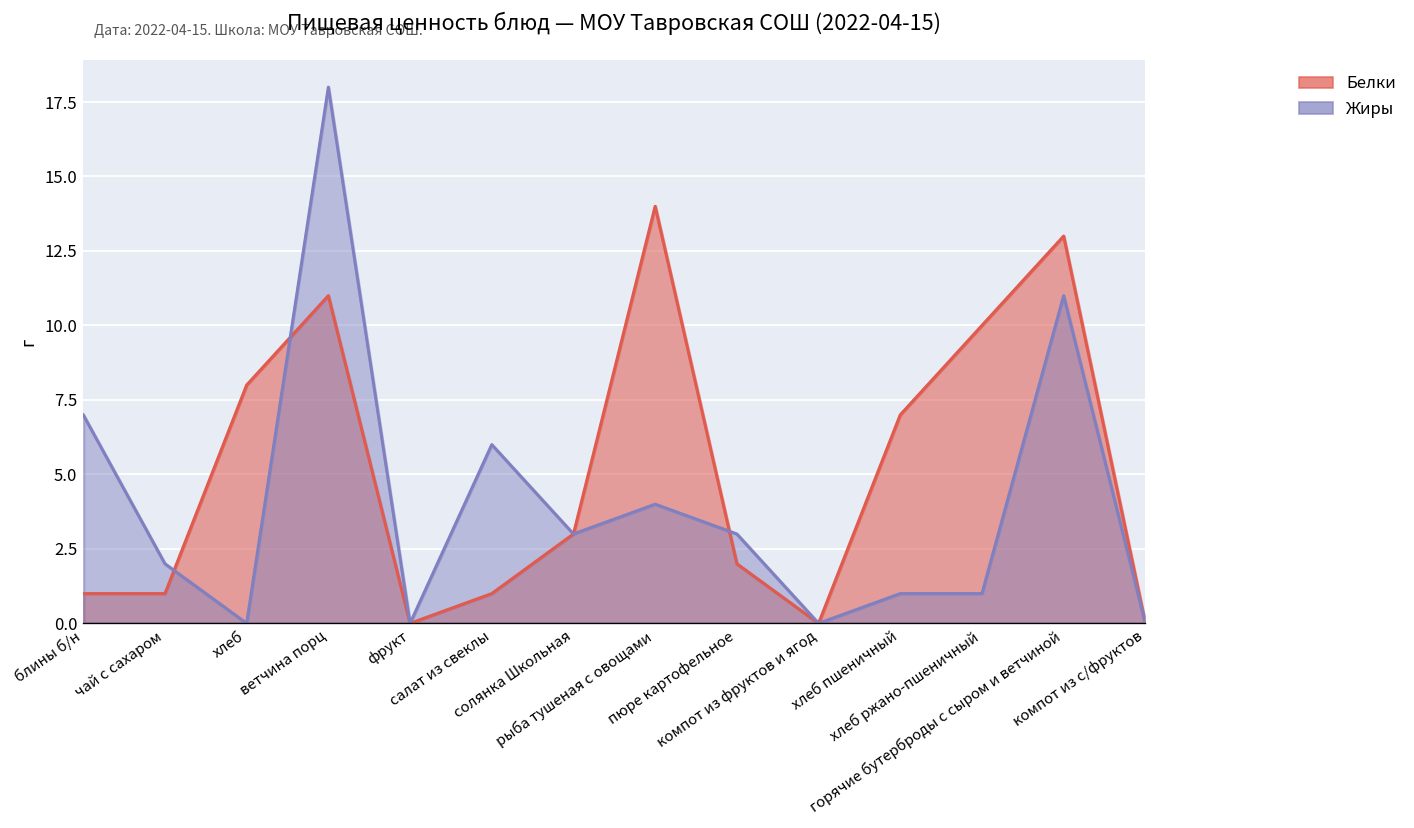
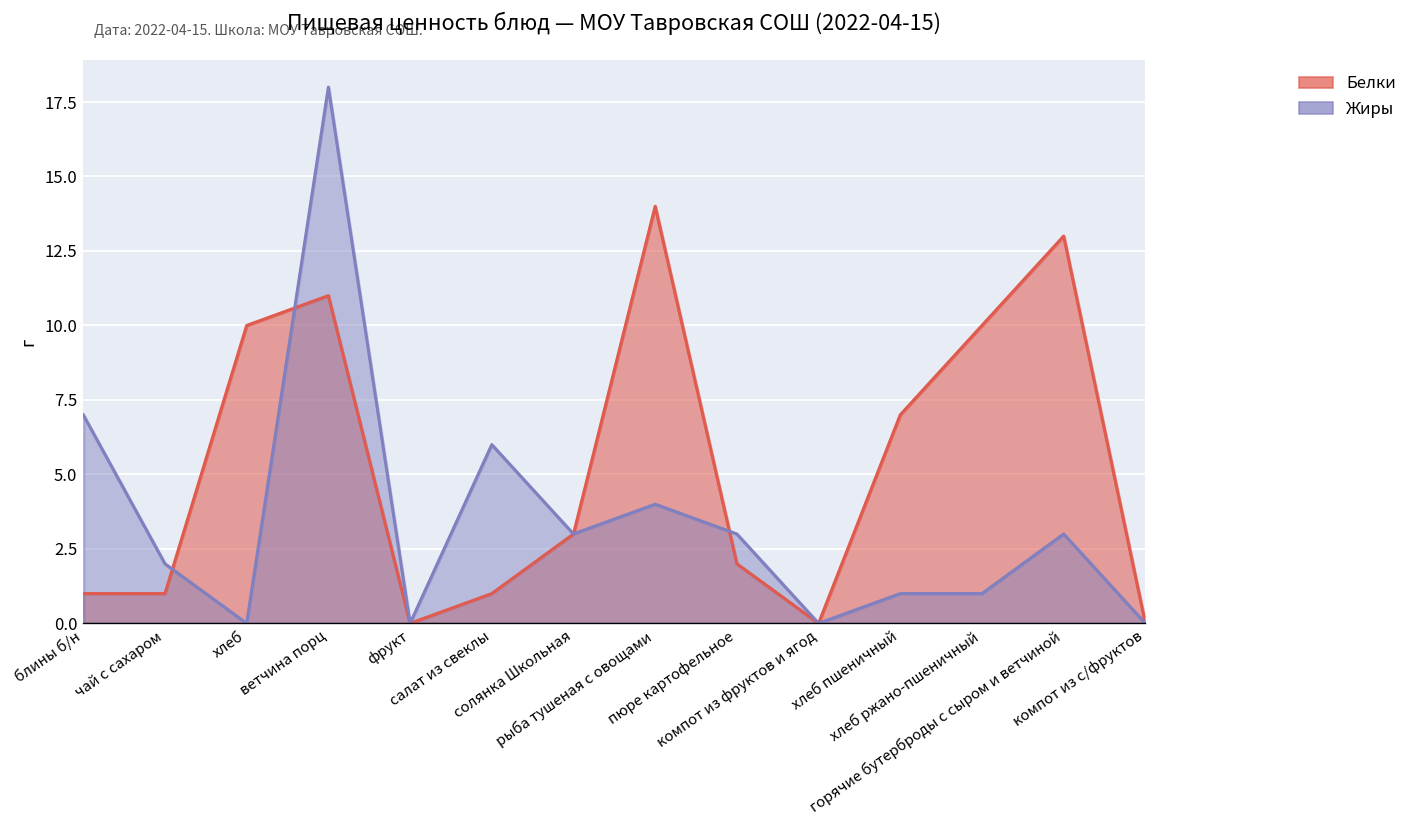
  {
    "Белки": {
      "блины б/н": 1,
      "чай с сахаром": 1,
-     "хлеб": 8,
+     "хлеб": 10,
      "ветчина порц": 11,
      "салат из свеклы": 1,
      "рыба тушеная с овощами": 14,
      "пюре картофельное": 2,
      "хлеб пшеничный": 7,
      "хлеб ржано-пшеничный": 10,
      "горячие бутерброды с сыром и ветчиной": 13
    },
    "Жиры": {
      "блины б/н": 7,
      "чай с сахаром": 2,
      "хлеб": 0,
      "ветчина порц": 18,
      "салат из свеклы": 6,
      "рыба тушеная с овощами": 4,
      "пюре картофельное": 3,
      "хлеб пшеничный": 1,
      "хлеб ржано-пшеничный": 1,
-     "горячие бутерброды с сыром и ветчиной": 11
+     "горячие бутерброды с сыром и ветчиной": 3
    }
  }
